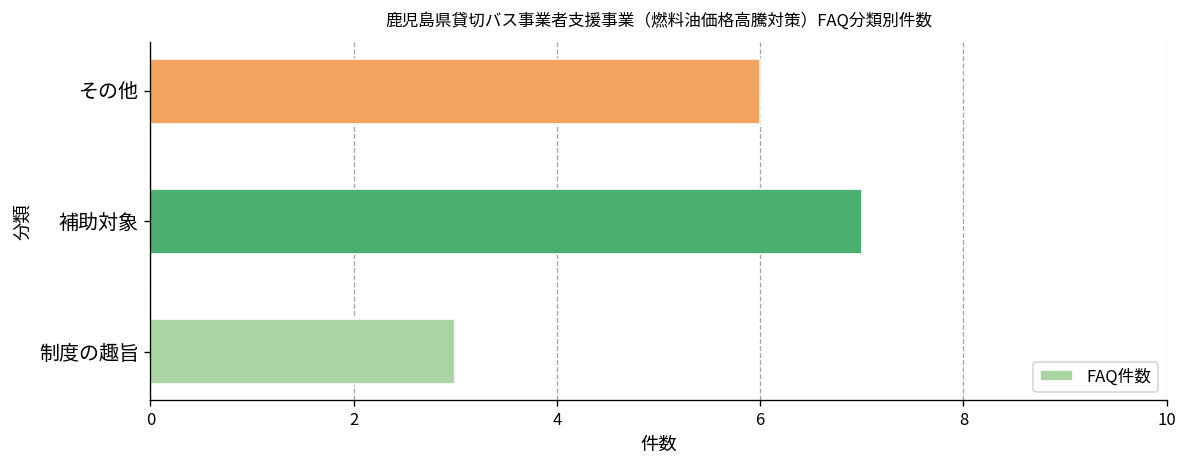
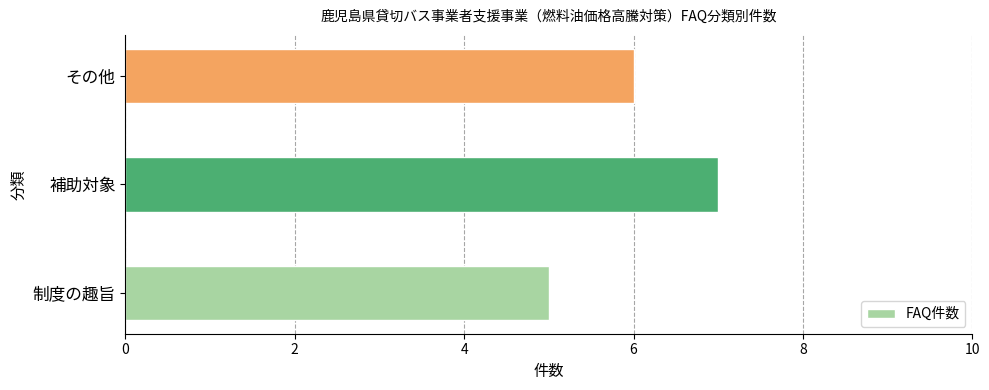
  {
    "その他": 6,
    "補助対象": 7,
-   "制度の趣旨": 3
+   "制度の趣旨": 5
  }
